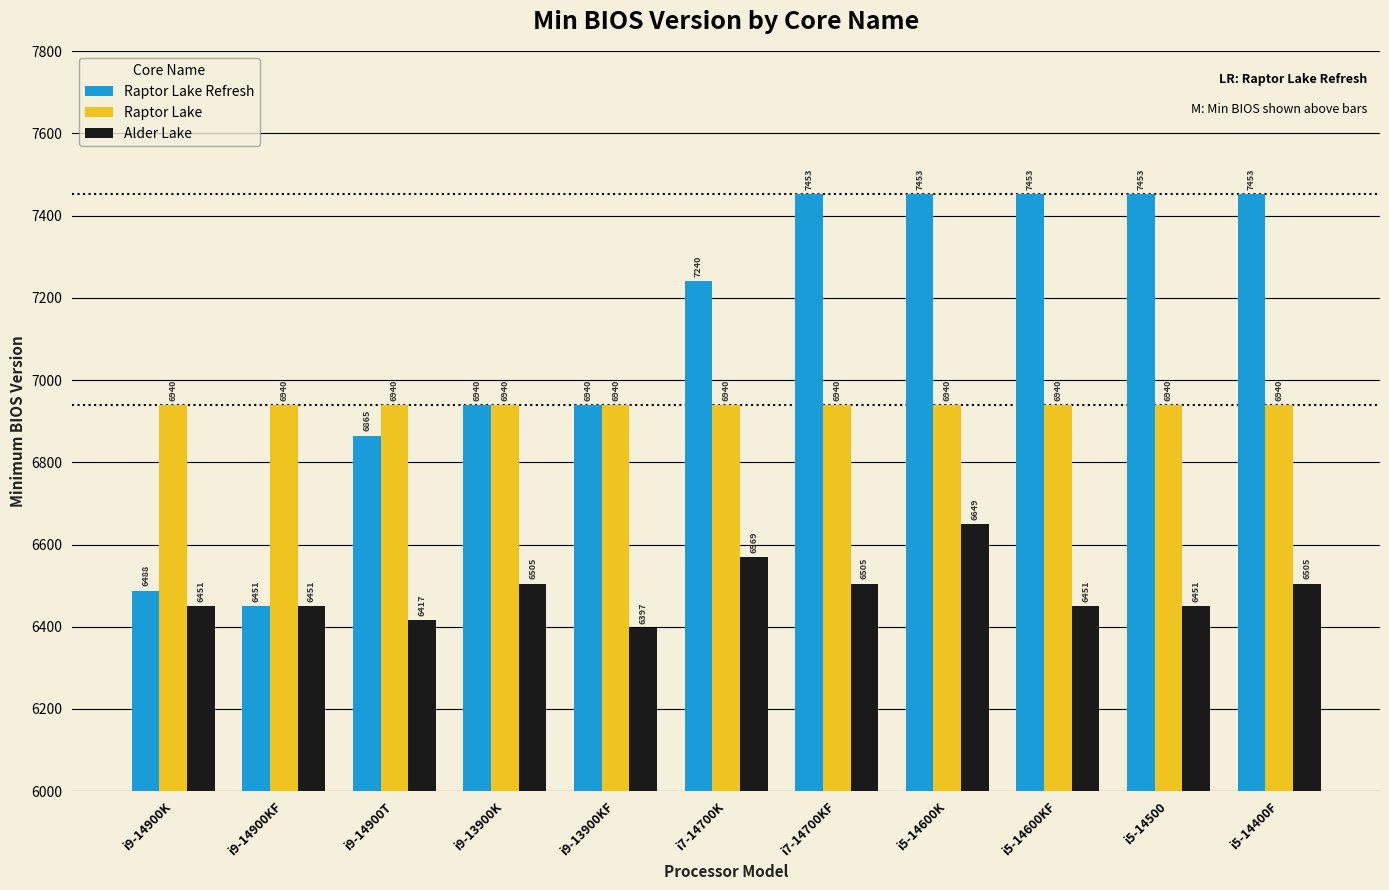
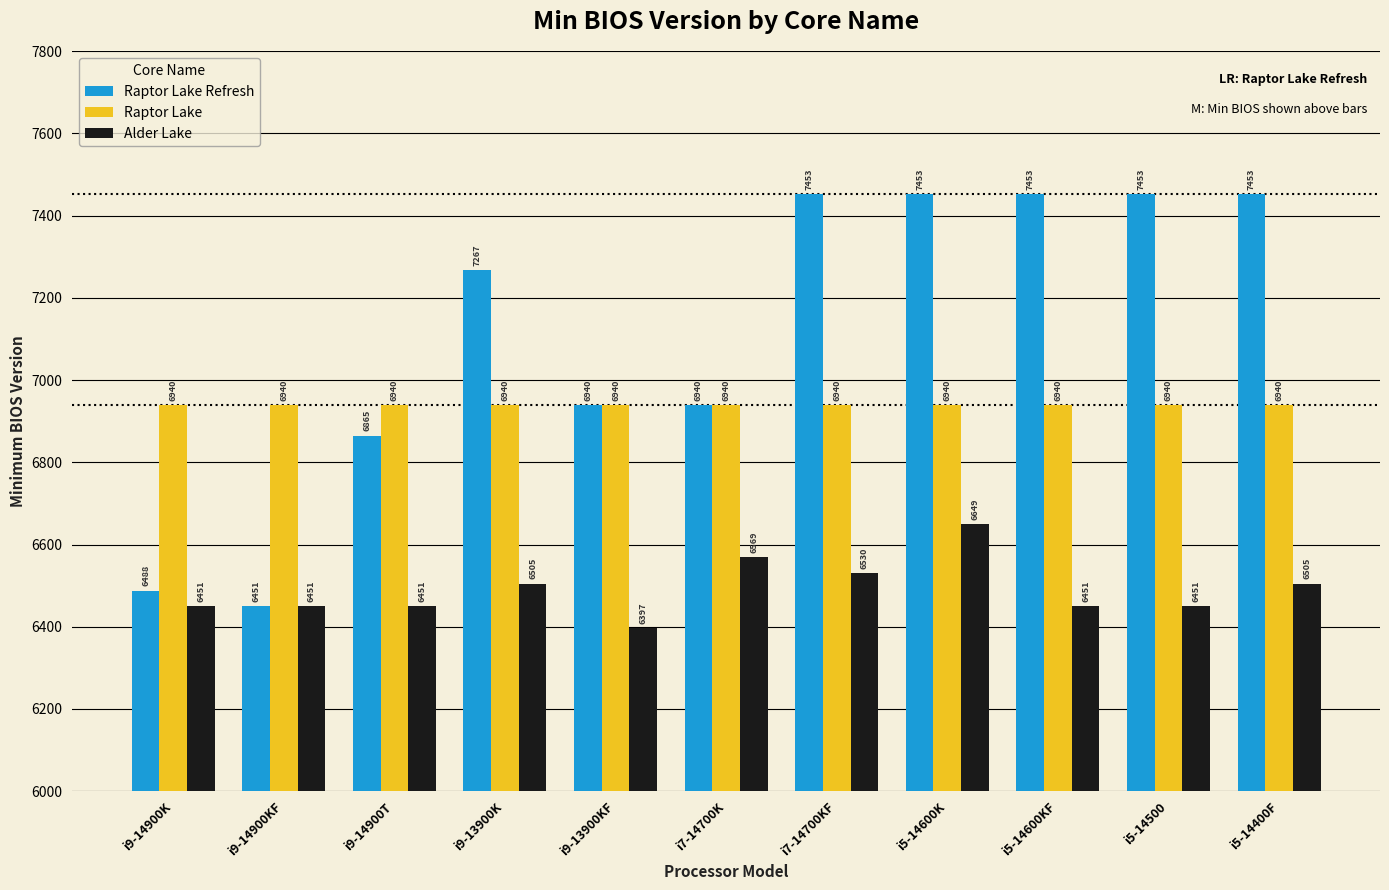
  {
    "Raptor Lake Refresh": {
      "i9-14900K": 6488,
      "i9-14900KF": 6451,
      "i9-14900T": 6865,
-     "i9-13900K": 6940,
+     "i9-13900K": 7267,
      "i9-13900KF": 6940,
-     "i7-14700K": 7240,
+     "i7-14700K": 6940,
      "i7-14700KF": 7453,
      "i5-14600K": 7453,
      "i5-14600KF": 7453,
      "i5-14500": 7453,
      "i5-14400F": 7453
    },
    "Raptor Lake": {
      "i9-14900K": 6940,
      "i9-14900KF": 6940,
      "i9-14900T": 6940,
      "i9-13900K": 6940,
      "i9-13900KF": 6940,
      "i7-14700K": 6940,
      "i7-14700KF": 6940,
      "i5-14600K": 6940,
      "i5-14600KF": 6940,
      "i5-14500": 6940,
      "i5-14400F": 6940
    },
    "Alder Lake": {
      "i9-14900K": 6451,
      "i9-14900KF": 6451,
-     "i9-14900T": 6417,
+     "i9-14900T": 6451,
      "i9-13900K": 6505,
      "i9-13900KF": 6397,
      "i7-14700K": 6569,
-     "i7-14700KF": 6505,
+     "i7-14700KF": 6530,
      "i5-14600K": 6649,
      "i5-14600KF": 6451,
      "i5-14500": 6451,
      "i5-14400F": 6505
    }
  }
